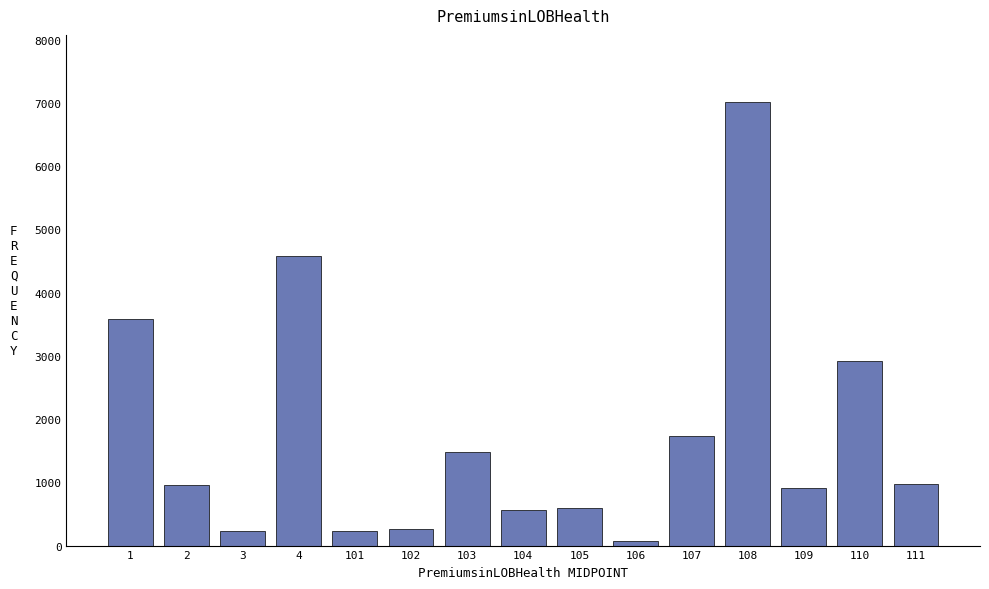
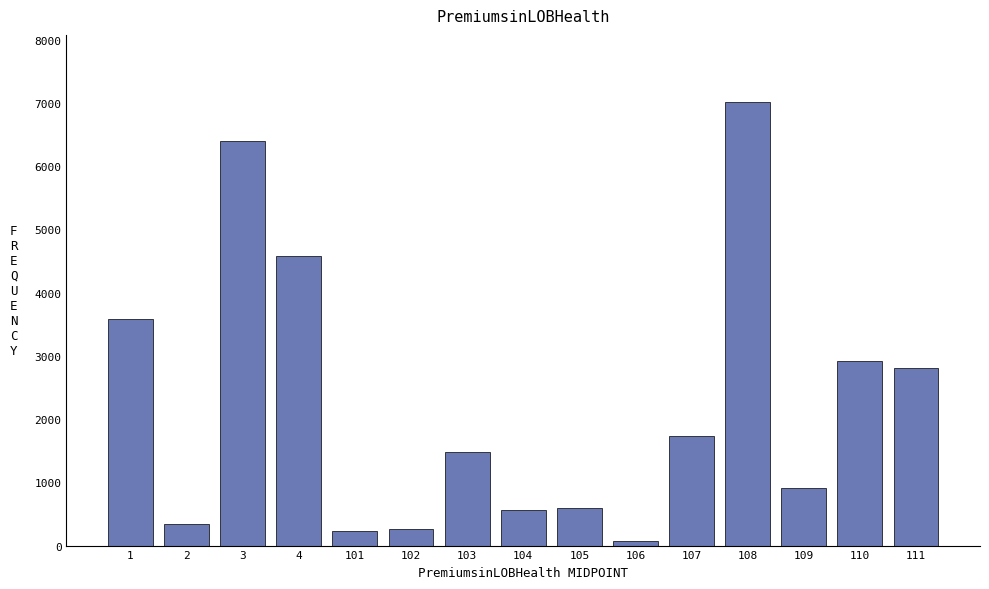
  {
    "1": 3600,
-   "2": 1000,
-   "3": 200,
+   "2": 300,
+   "3": 6400,
    "4": 4600,
    "101": 200,
    "102": 300,
    "103": 1500,
    "104": 600,
    "105": 600,
    "106": 100,
    "107": 1700,
    "108": 7000,
    "109": 900,
    "110": 2900,
-   "111": 1000
+   "111": 2800
  }
